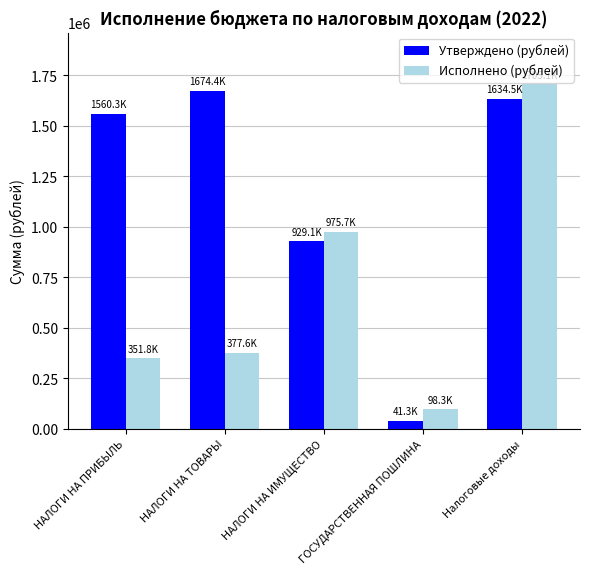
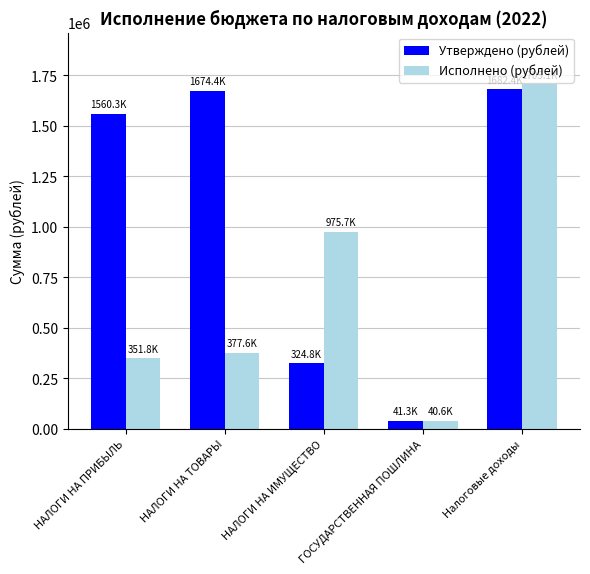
  {
    "Утверждено (рублей)": {
      "НАЛОГИ НА ПРИБЫЛЬ": "1560.3K",
      "НАЛОГИ НА ТОВАРЫ": "1674.4K",
-     "НАЛОГИ НА ИМУЩЕСТВО": "929.1K",
+     "НАЛОГИ НА ИМУЩЕСТВО": "324.8K",
      "ГОСУДАРСТВЕННАЯ ПОШЛИНА": "41.3K",
-     "Налоговые доходы": "1630000"
+     "Налоговые доходы": "1680000"
    },
    "Исполнено (рублей)": {
      "НАЛОГИ НА ПРИБЫЛЬ": "351.8K",
      "НАЛОГИ НА ТОВАРЫ": "377.6K",
      "НАЛОГИ НА ИМУЩЕСТВО": "975.7K",
-     "ГОСУДАРСТВЕННАЯ ПОШЛИНА": "98.3K"
+     "ГОСУДАРСТВЕННАЯ ПОШЛИНА": "40.6K"
    }
  }
